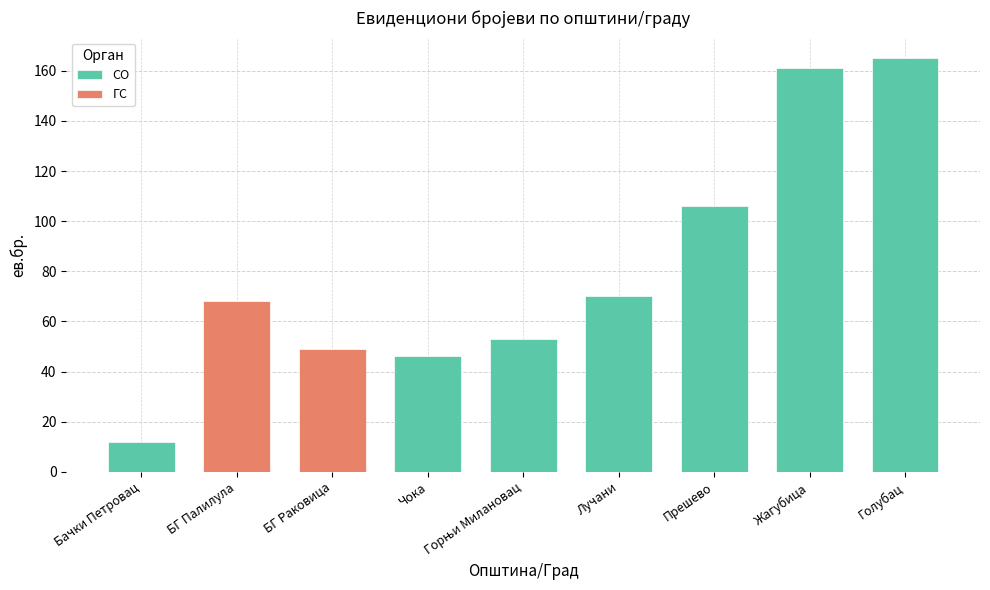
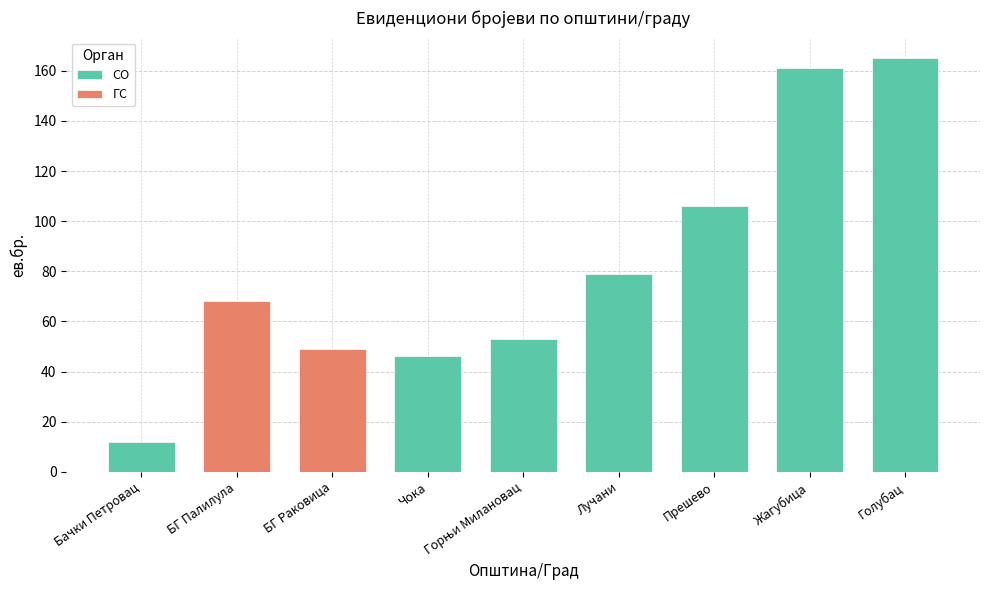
  {
    "СО": {
      "Бачки Петровац": 12,
      "Чока": 46,
      "Горњи Милановац": 53,
-     "Лучани": 70,
+     "Лучани": 79,
      "Прешево": 106,
      "Жагубица": 161,
      "Голубац": 165
    },
    "ГС": {
      "БГ Палилула": 68,
      "БГ Раковица": 49
    }
  }
